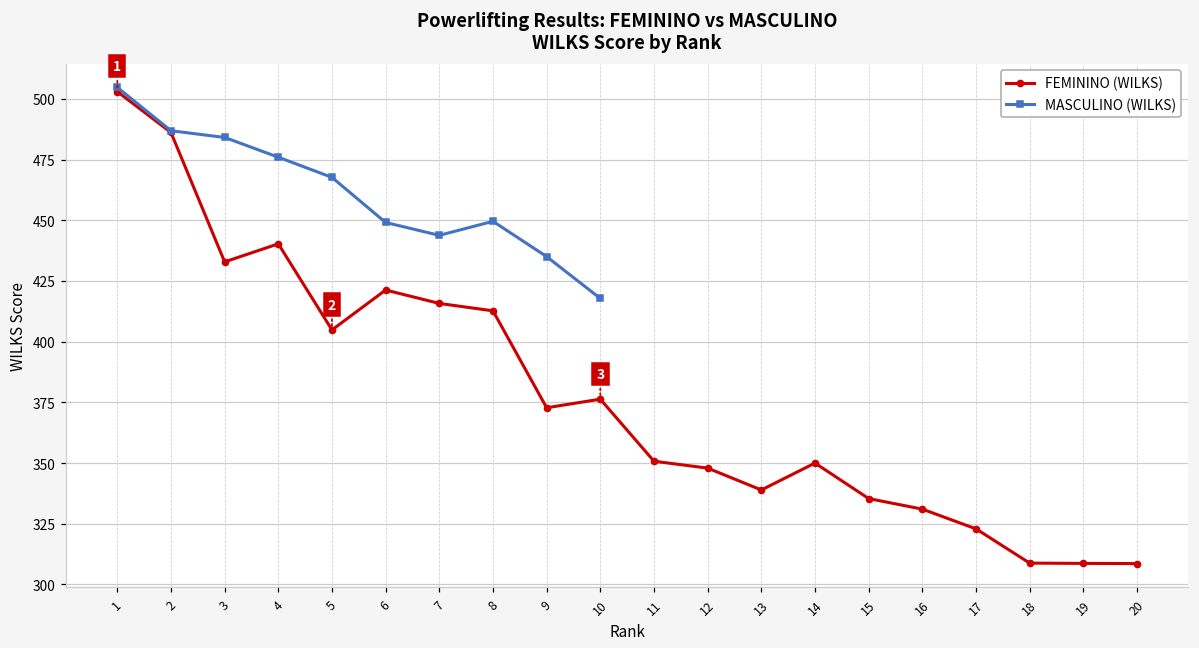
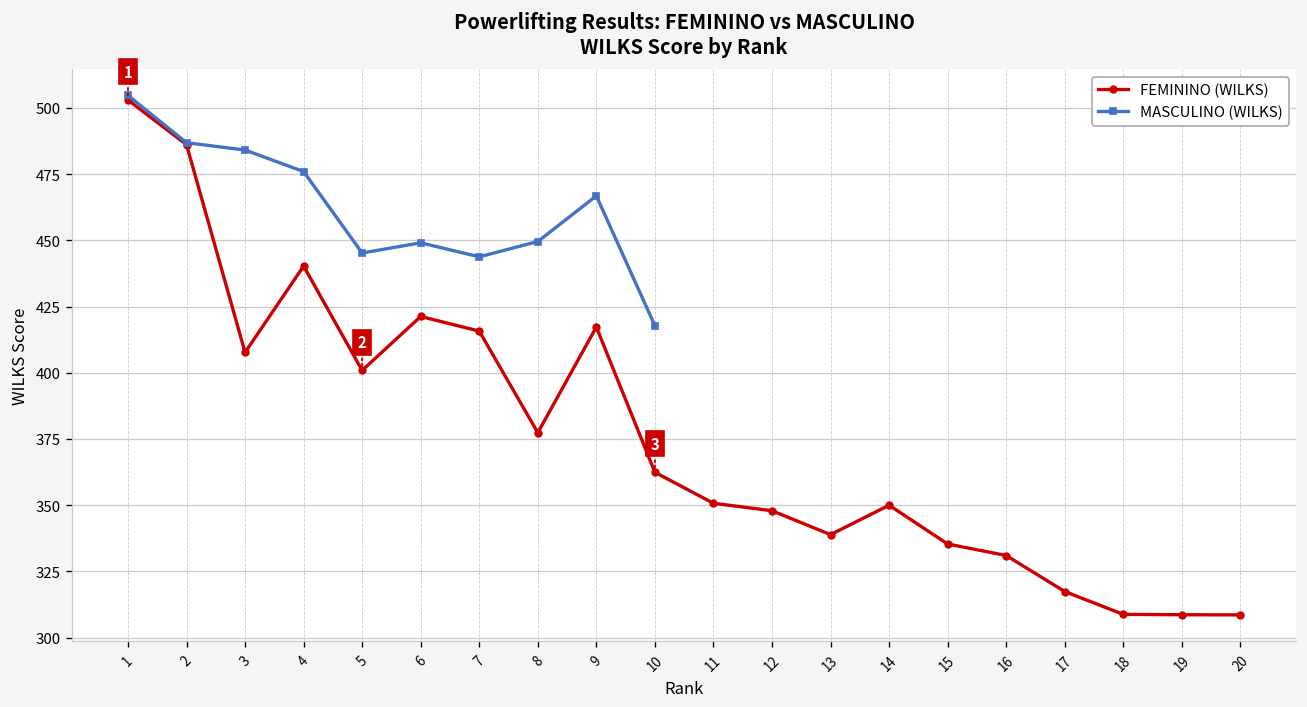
  {
    "FEMININO (WILKS)": {
      "1": 503,
-     "3": 433,
+     "3": 408,
      "4": 440,
-     "5": 405,
+     "5": 401,
      "6": 421,
      "7": 416,
-     "8": 413,
-     "9": 373,
-     "10": 376,
+     "8": 377,
+     "9": 417,
+     "10": 362,
      "11": 351,
      "12": 348,
      "13": 339,
      "14": 350,
      "15": 335,
      "16": 331,
-     "17": 323,
+     "17": 317,
      "18": 309,
      "19": 309,
      "20": 309
    },
    "MASCULINO (WILKS)": {
      "3": 484,
      "4": 476,
-     "5": 468,
+     "5": 445,
      "6": 449,
      "7": 444,
      "8": 450,
-     "9": 435,
+     "9": 467,
      "10": 418
    }
  }
